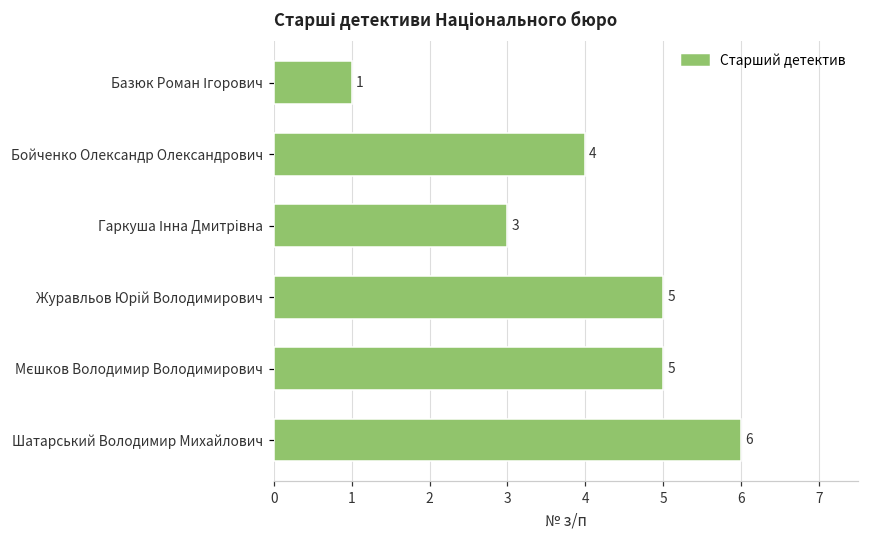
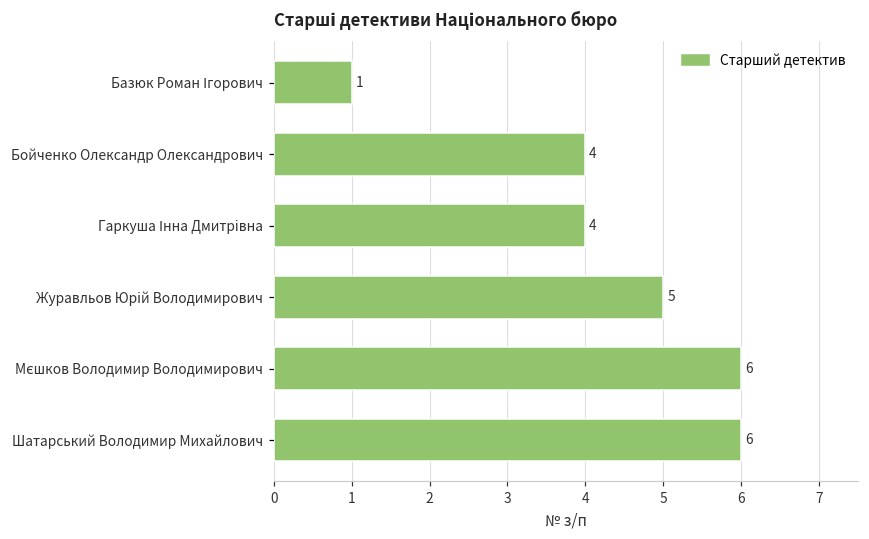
  {
    "Базюк Роман Ігорович": 1,
    "Бойченко Олександр Олександрович": 4,
-   "Гаркуша Інна Дмитрівна": 3,
+   "Гаркуша Інна Дмитрівна": 4,
    "Журавльов Юрій Володимирович": 5,
-   "Мєшков Володимир Володимирович": 5,
+   "Мєшков Володимир Володимирович": 6,
    "Шатарський Володимир Михайлович": 6
  }
